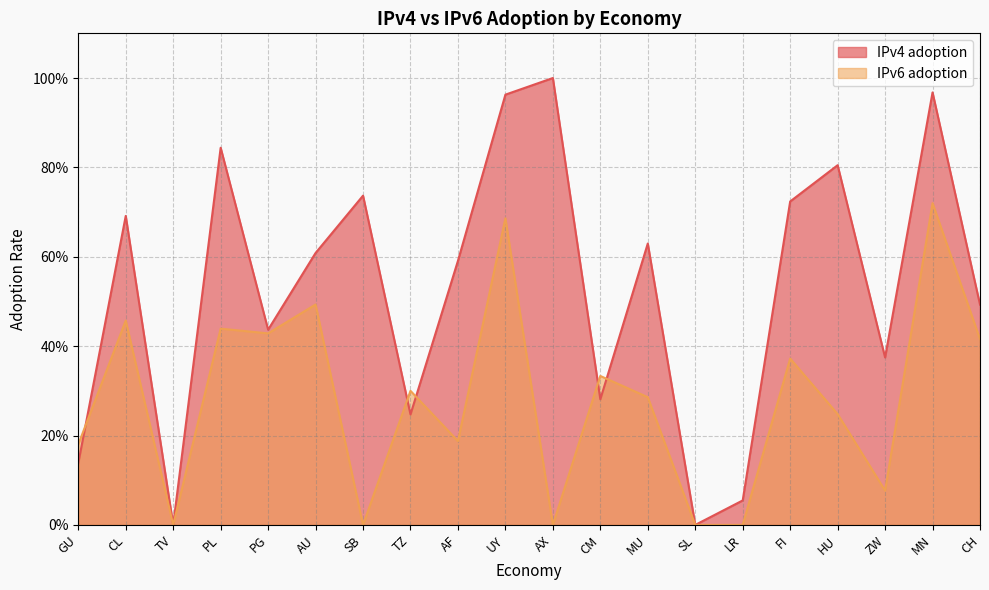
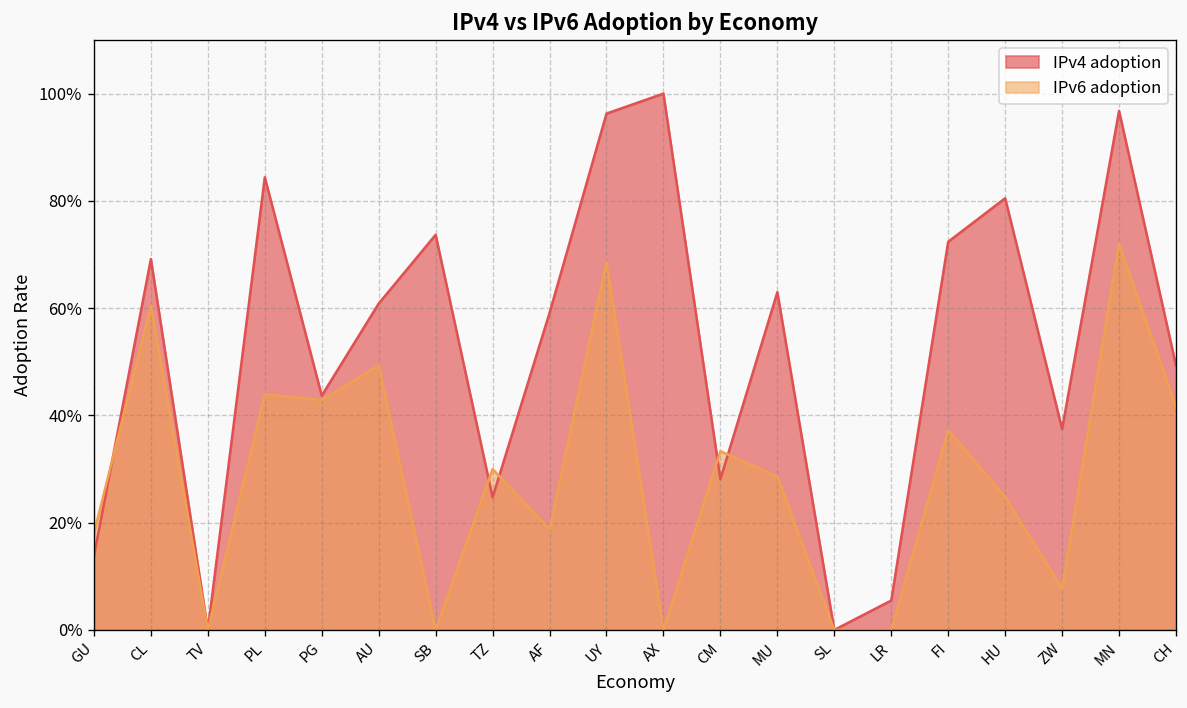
  {
    "IPv4 adoption": {
      "GU": "14%",
      "CL": "69%",
      "PL": "84%",
      "PG": "44%",
      "AU": "61%",
      "SB": "74%",
      "TZ": "25%",
      "AF": "59%",
      "UY": "96%",
      "AX": "100%",
      "CM": "28%",
      "MU": "63%",
      "LR": "5%",
      "FI": "72%",
      "HU": "80%",
      "ZW": "37%",
      "MN": "97%",
      "CH": "49%"
    },
    "IPv6 adoption": {
      "GU": "18%",
-     "CL": "46%",
+     "CL": "60%",
      "PL": "44%",
      "PG": "43%",
      "AU": "49%",
      "SB": "0%",
      "TZ": "30%",
      "AF": "19%",
      "UY": "69%",
      "AX": "0%",
      "CM": "33%",
      "MU": "29%",
      "LR": "0%",
      "FI": "37%",
      "HU": "25%",
      "ZW": "8%",
      "MN": "72%",
      "CH": "42%"
    }
  }
